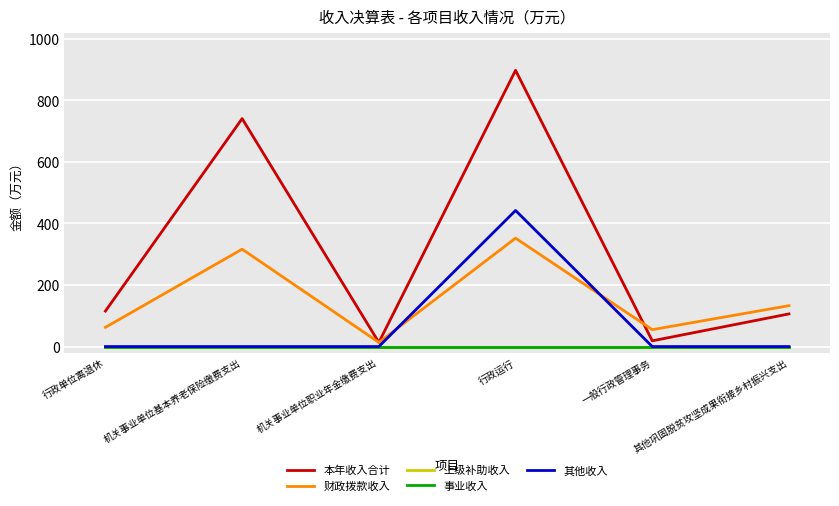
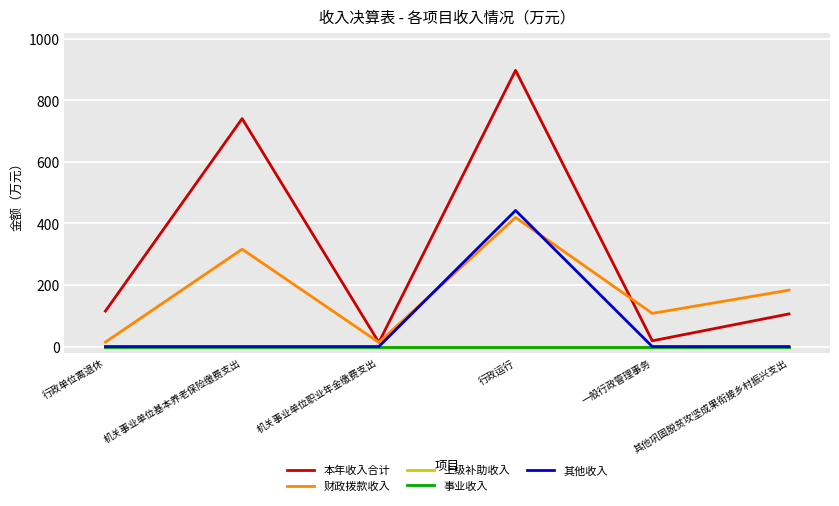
  {
    "本年收入合计": {
      "行政单位离退休": 120,
      "机关事业单位基本养老保险缴费支出": 740,
      "行政运行": 900,
      "一般行政管理事务": 20,
      "其他巩固脱贫攻坚成果衔接乡村振兴支出": 110
    },
    "财政拨款收入": {
-     "行政单位离退休": 60,
+     "行政单位离退休": 10,
      "机关事业单位基本养老保险缴费支出": 320,
-     "行政运行": 350,
-     "一般行政管理事务": 50,
-     "其他巩固脱贫攻坚成果衔接乡村振兴支出": 130
+     "行政运行": 420,
+     "一般行政管理事务": 110,
+     "其他巩固脱贫攻坚成果衔接乡村振兴支出": 180
    },
    "事业收入": {
      "行政运行": 0
    },
    "其他收入": {
      "行政运行": 440
    }
  }
